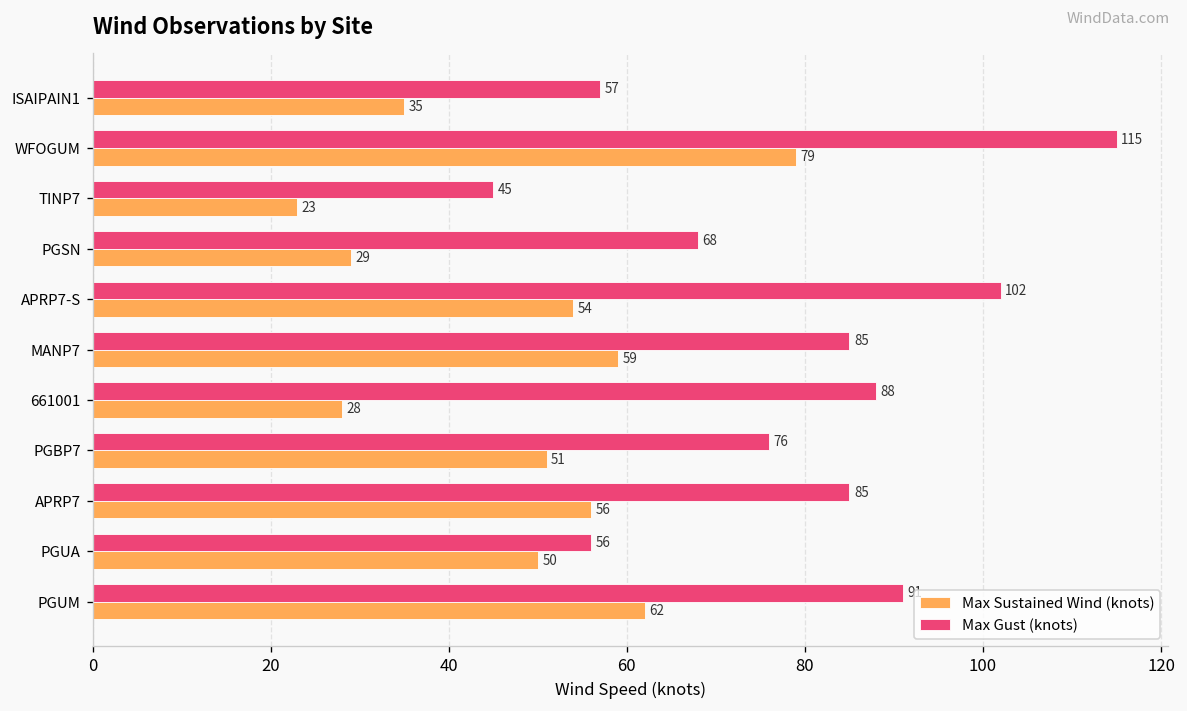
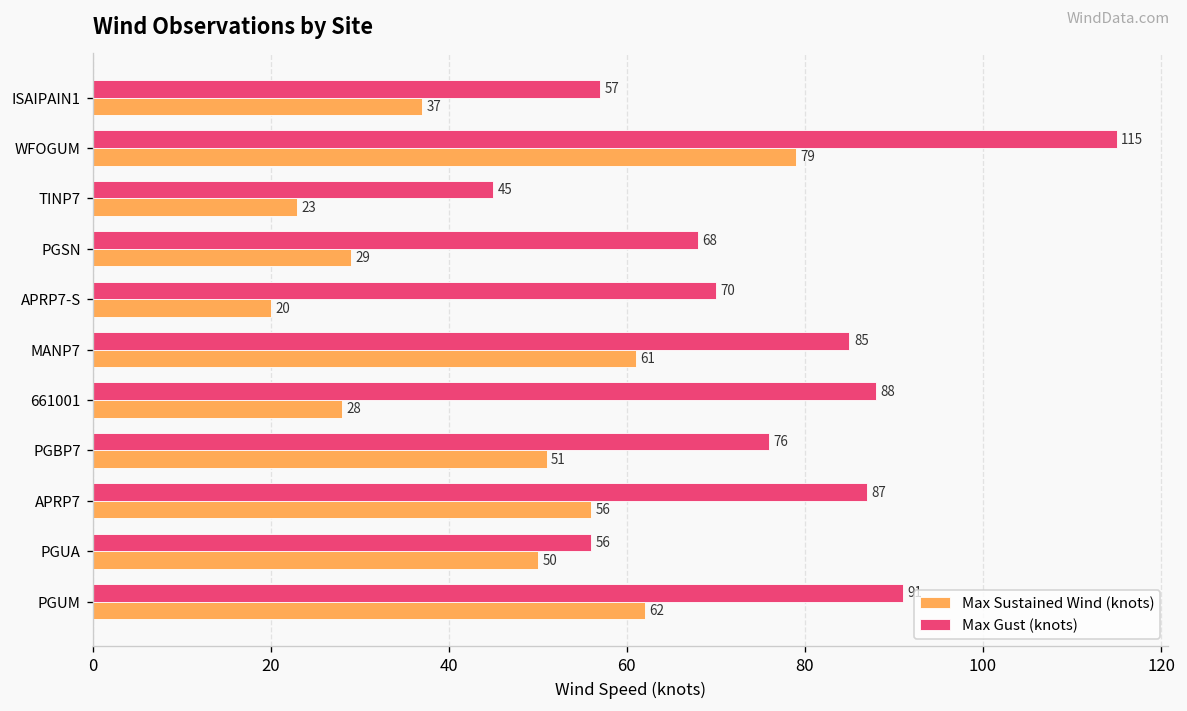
  {
    "Max Sustained Wind (knots)": {
-     "ISAIPAIN1": 35,
+     "ISAIPAIN1": 37,
      "WFOGUM": 79,
      "TINP7": 23,
      "PGSN": 29,
-     "APRP7-S": 54,
-     "MANP7": 59,
+     "APRP7-S": 20,
+     "MANP7": 61,
      "661001": 28,
      "PGBP7": 51,
      "APRP7": 56,
      "PGUA": 50,
      "PGUM": 62
    },
    "Max Gust (knots)": {
      "ISAIPAIN1": 57,
      "WFOGUM": 115,
      "TINP7": 45,
      "PGSN": 68,
-     "APRP7-S": 102,
+     "APRP7-S": 70,
      "MANP7": 85,
      "661001": 88,
      "PGBP7": 76,
-     "APRP7": 85,
+     "APRP7": 87,
      "PGUA": 56
    }
  }
